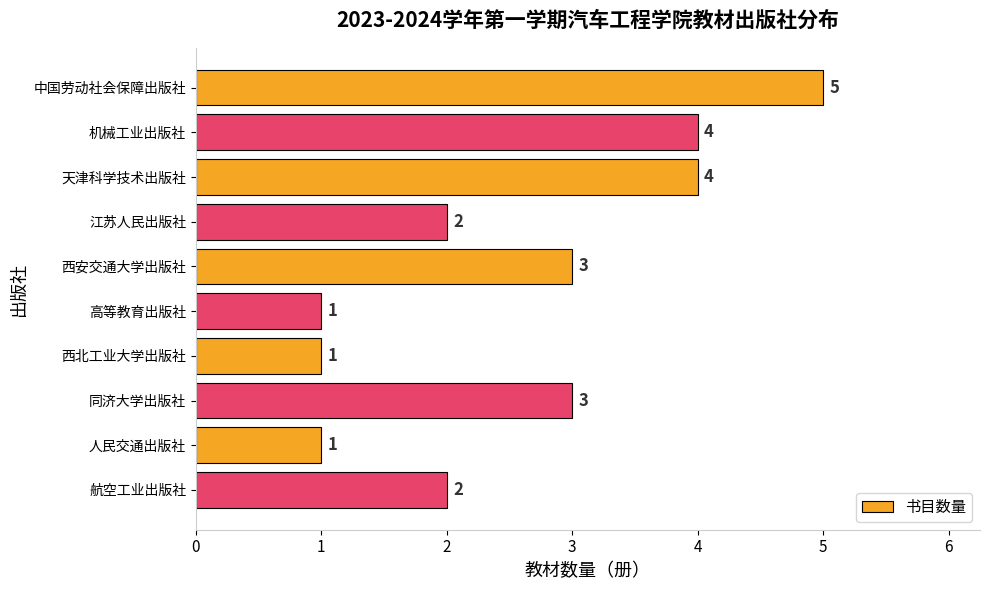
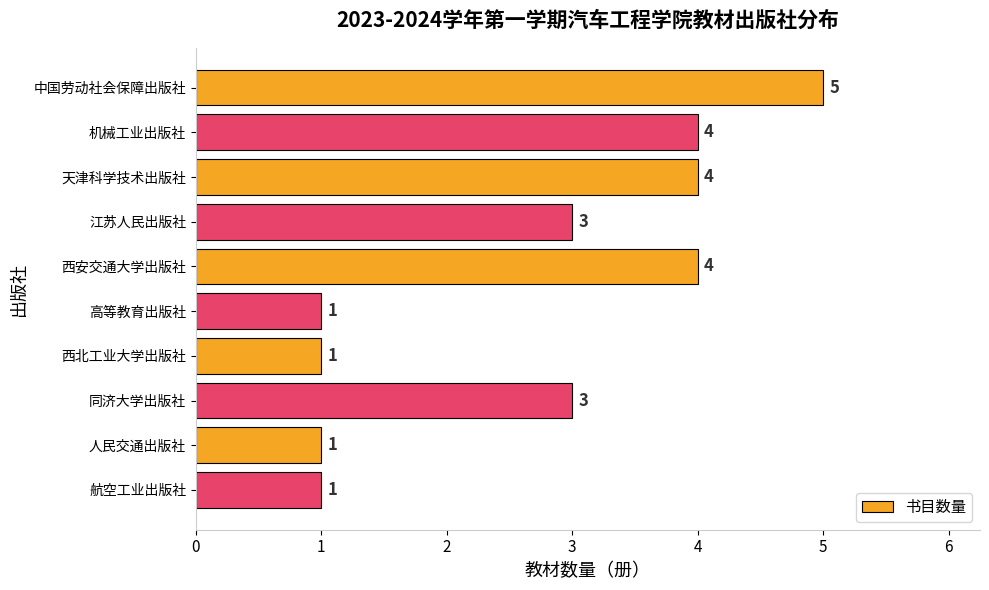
  {
    "中国劳动社会保障出版社": 5,
    "机械工业出版社": 4,
    "天津科学技术出版社": 4,
-   "江苏人民出版社": 2,
-   "西安交通大学出版社": 3,
+   "江苏人民出版社": 3,
+   "西安交通大学出版社": 4,
    "高等教育出版社": 1,
    "西北工业大学出版社": 1,
    "同济大学出版社": 3,
    "人民交通出版社": 1,
-   "航空工业出版社": 2
+   "航空工业出版社": 1
  }
